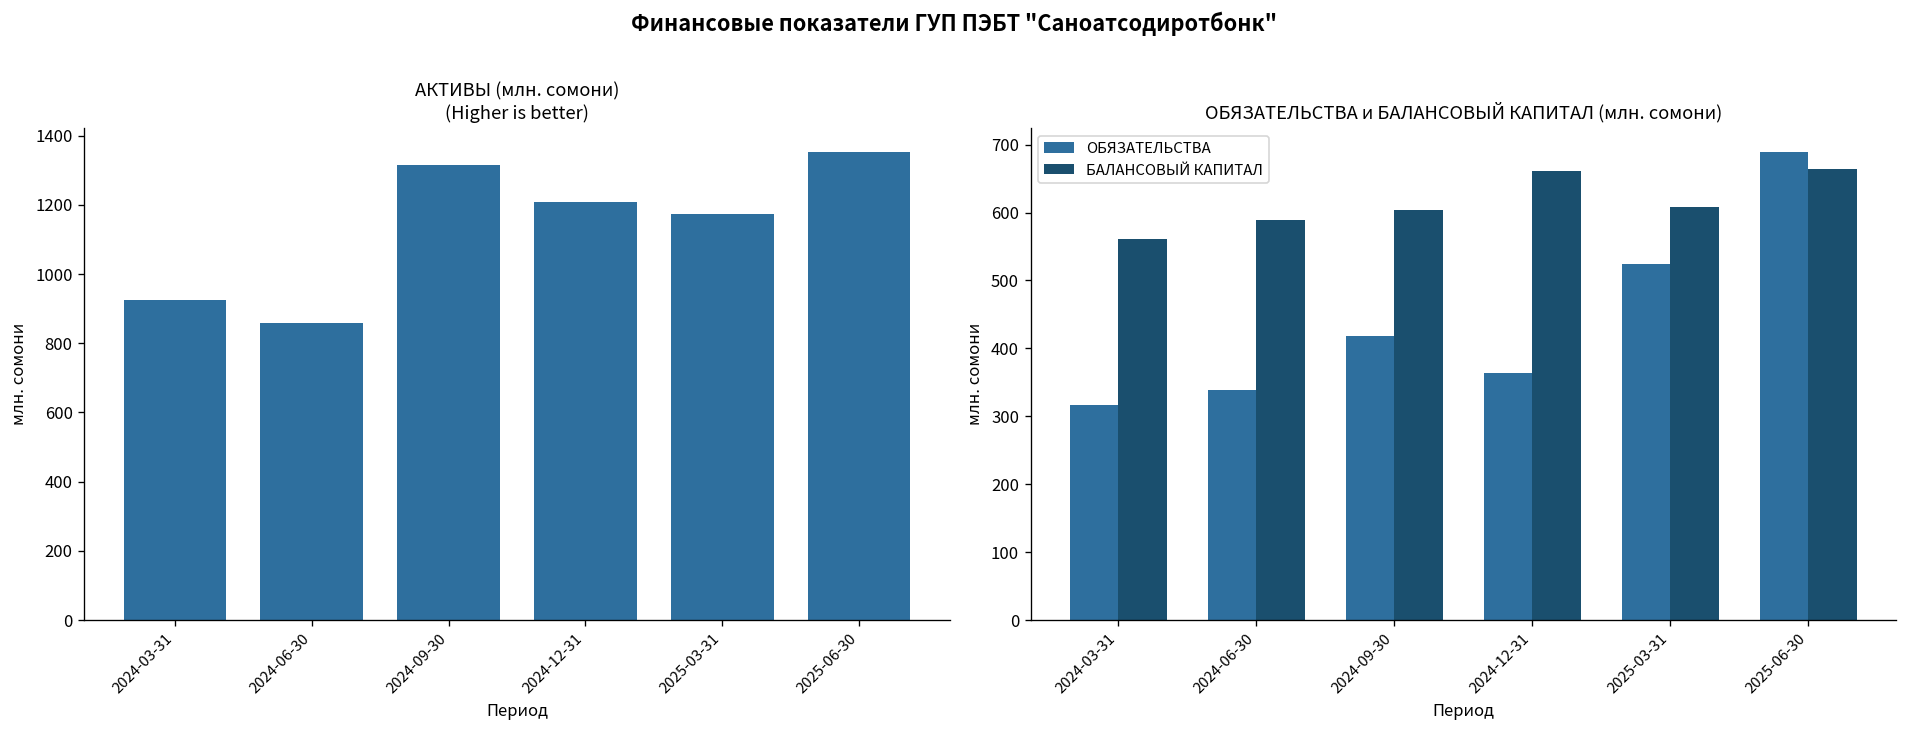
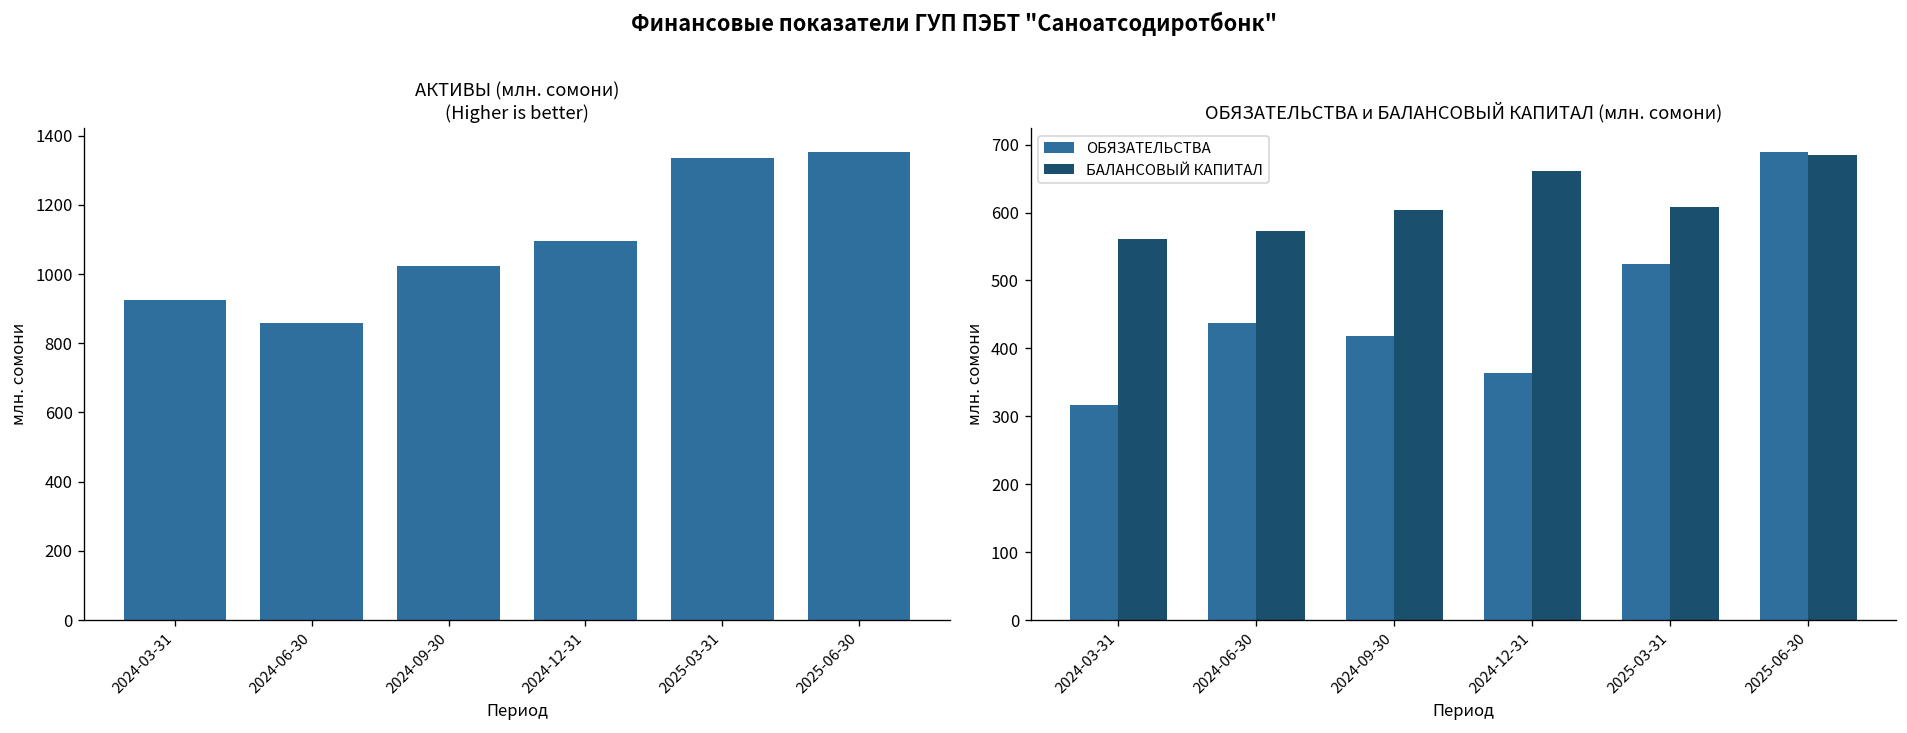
  {
    "АКТИВЫ (млн. сомони) (Higher is better)": {
      "2024-03-31": 930,
      "2024-06-30": 860,
-     "2024-09-30": 1310,
-     "2024-12-31": 1210,
-     "2025-03-31": 1170,
+     "2024-09-30": 1020,
+     "2024-12-31": 1100,
+     "2025-03-31": 1340,
      "2025-06-30": 1350
    },
    "ОБЯЗАТЕЛЬСТВА и БАЛАНСОВЫЙ КАПИТАЛ (млн. сомони)": {
      "ОБЯЗАТЕЛЬСТВА": {
        "2024-03-31": 320,
-       "2024-06-30": 340,
+       "2024-06-30": 440,
        "2024-09-30": 420,
        "2024-12-31": 360,
        "2025-03-31": 520,
        "2025-06-30": 690
      },
      "БАЛАНСОВЫЙ КАПИТАЛ": {
        "2024-03-31": 560,
-       "2024-06-30": 590,
+       "2024-06-30": 570,
        "2024-09-30": 600,
        "2024-12-31": 660,
        "2025-03-31": 610,
-       "2025-06-30": 660
+       "2025-06-30": 690
      }
    }
  }
